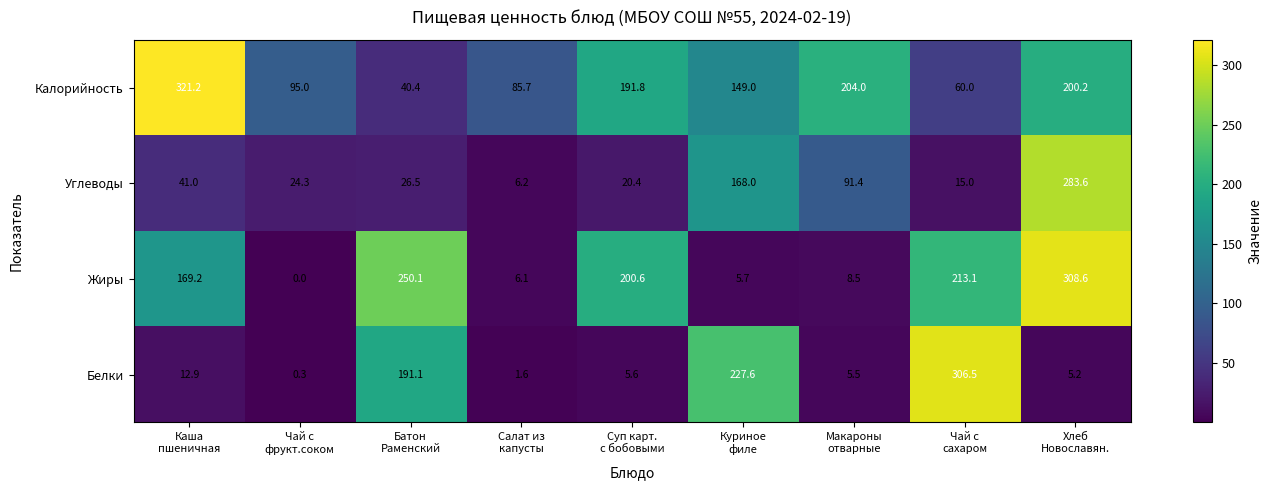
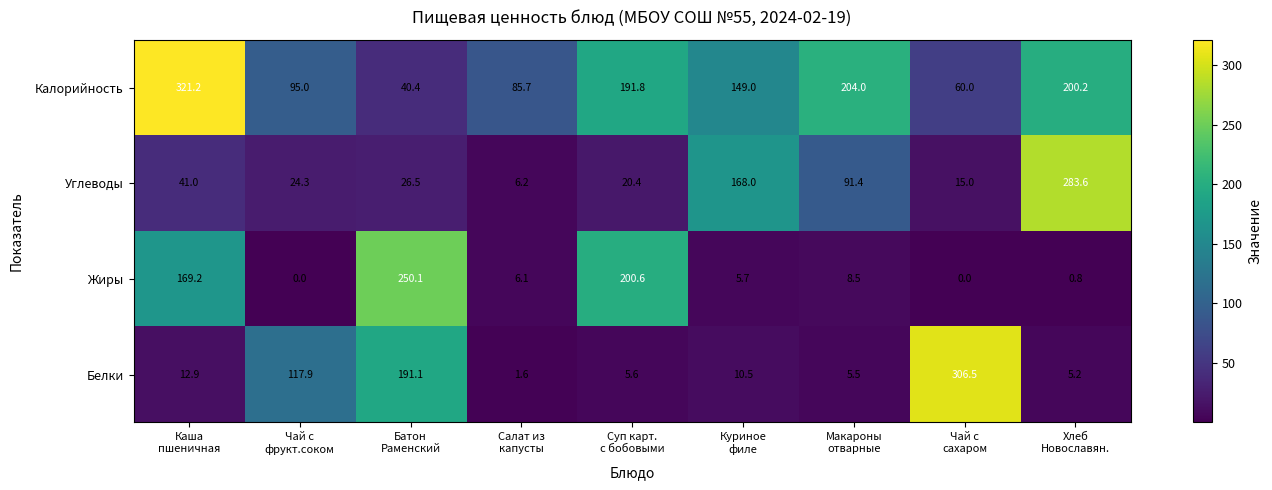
  {
    "Калорийность": {
      "Каша пшеничная": 321.2,
      "Чай с фрукт.соком": 95.0,
      "Батон Раменский": 40.4,
      "Салат из капусты": 85.7,
      "Суп карт. с бобовыми": 191.8,
      "Куриное филе": 149.0,
      "Макароны отварные": 204.0,
      "Чай с сахаром": 60.0,
      "Хлеб Новославян.": 200.2
    },
    "Углеводы": {
      "Каша пшеничная": 41.0,
      "Чай с фрукт.соком": 24.3,
      "Батон Раменский": 26.5,
      "Салат из капусты": 6.2,
      "Суп карт. с бобовыми": 20.4,
      "Куриное филе": 168.0,
      "Макароны отварные": 91.4,
      "Чай с сахаром": 15.0,
      "Хлеб Новославян.": 283.6
    },
    "Жиры": {
      "Каша пшеничная": 169.2,
      "Чай с фрукт.соком": 0.0,
      "Батон Раменский": 250.1,
      "Салат из капусты": 6.1,
      "Суп карт. с бобовыми": 200.6,
      "Куриное филе": 5.7,
      "Макароны отварные": 8.5,
-     "Чай с сахаром": 213.1,
-     "Хлеб Новославян.": 308.6
+     "Чай с сахаром": 0.0,
+     "Хлеб Новославян.": 0.8
    },
    "Белки": {
      "Каша пшеничная": 12.9,
-     "Чай с фрукт.соком": 0.3,
+     "Чай с фрукт.соком": 117.9,
      "Батон Раменский": 191.1,
      "Салат из капусты": 1.6,
      "Суп карт. с бобовыми": 5.6,
-     "Куриное филе": 227.6,
+     "Куриное филе": 10.5,
      "Макароны отварные": 5.5,
      "Чай с сахаром": 306.5,
      "Хлеб Новославян.": 5.2
    }
  }
